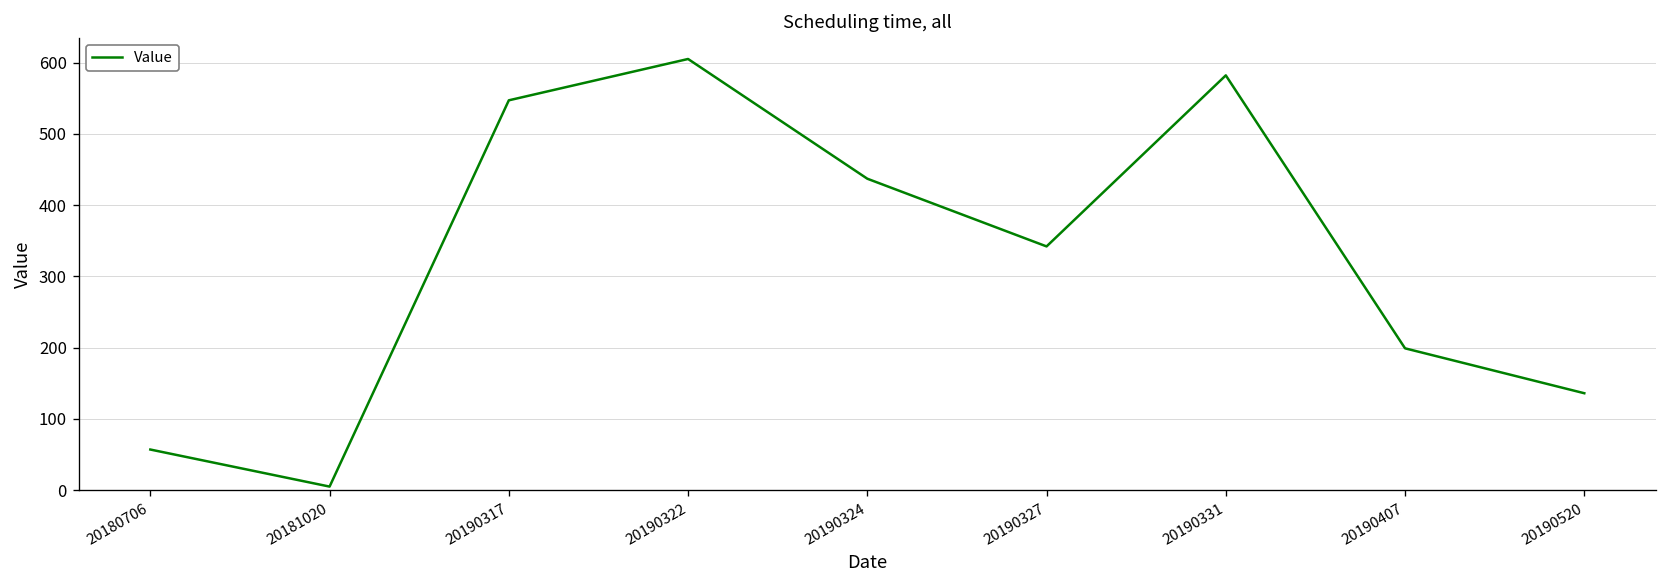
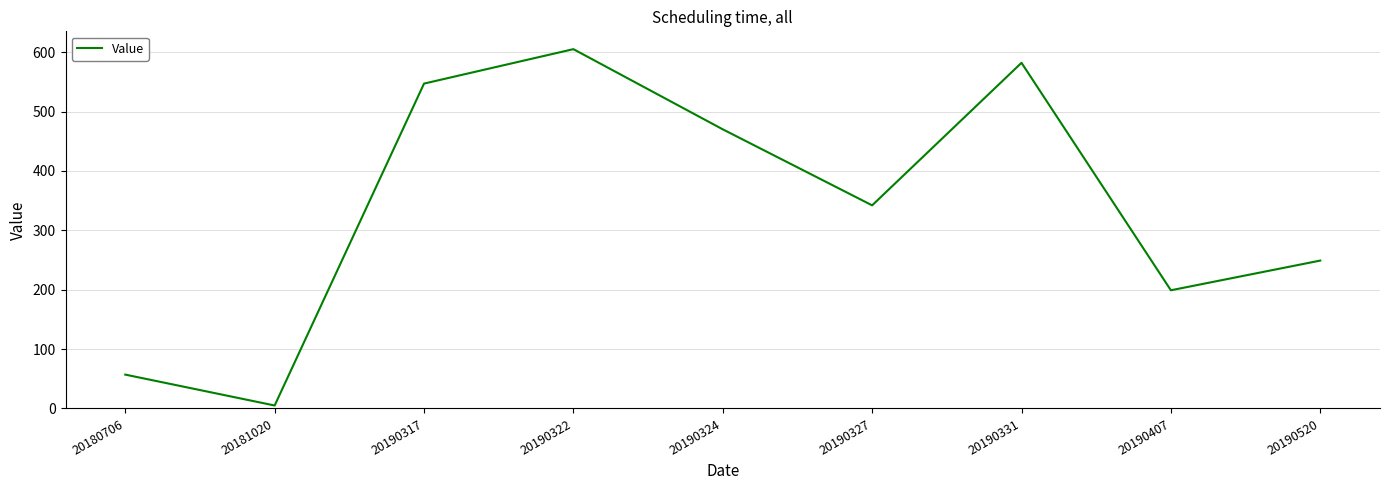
  {
    "20180706": 60,
    "20181020": 10,
    "20190317": 550,
    "20190322": 610,
-   "20190324": 440,
+   "20190324": 470,
    "20190327": 340,
    "20190331": 580,
    "20190407": 200,
-   "20190520": 140
+   "20190520": 250
  }
